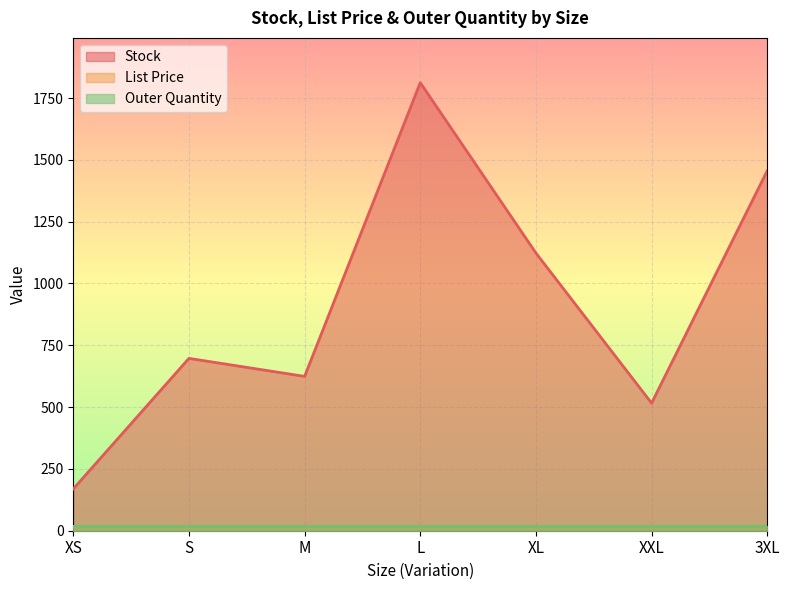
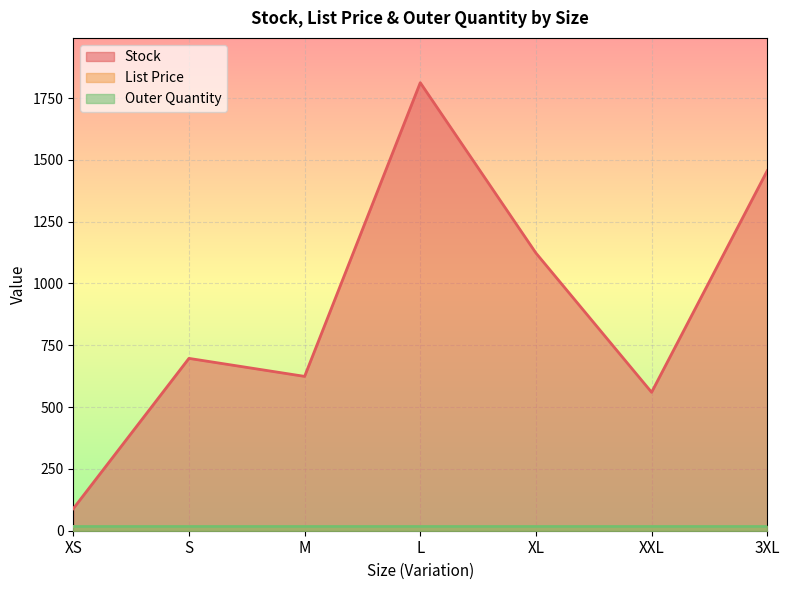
  {
    "Stock": {
-     "XS": 170,
+     "XS": 90,
      "S": 700,
      "M": 620,
      "L": 1810,
      "XL": 1120,
-     "XXL": 520,
+     "XXL": 560,
      "3XL": 1460
    },
    "Outer Quantity": {
      "XS": 20,
      "S": 20,
      "M": 20,
      "L": 20,
      "XL": 20,
      "XXL": 20,
      "3XL": 20
    }
  }
